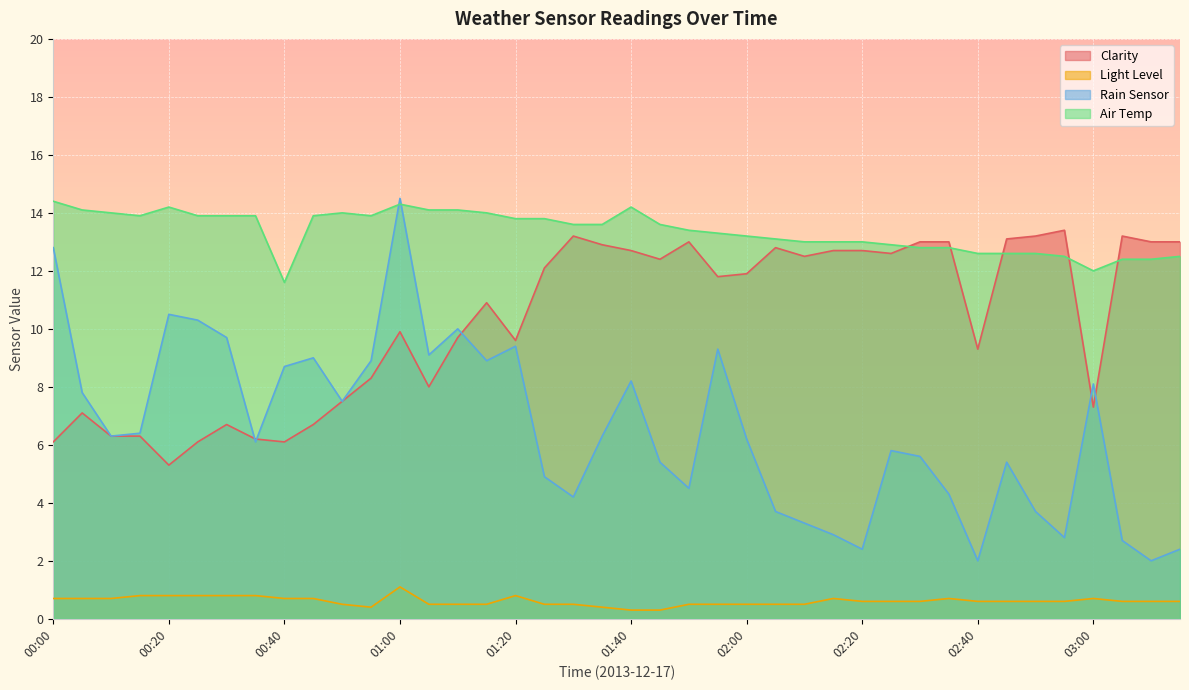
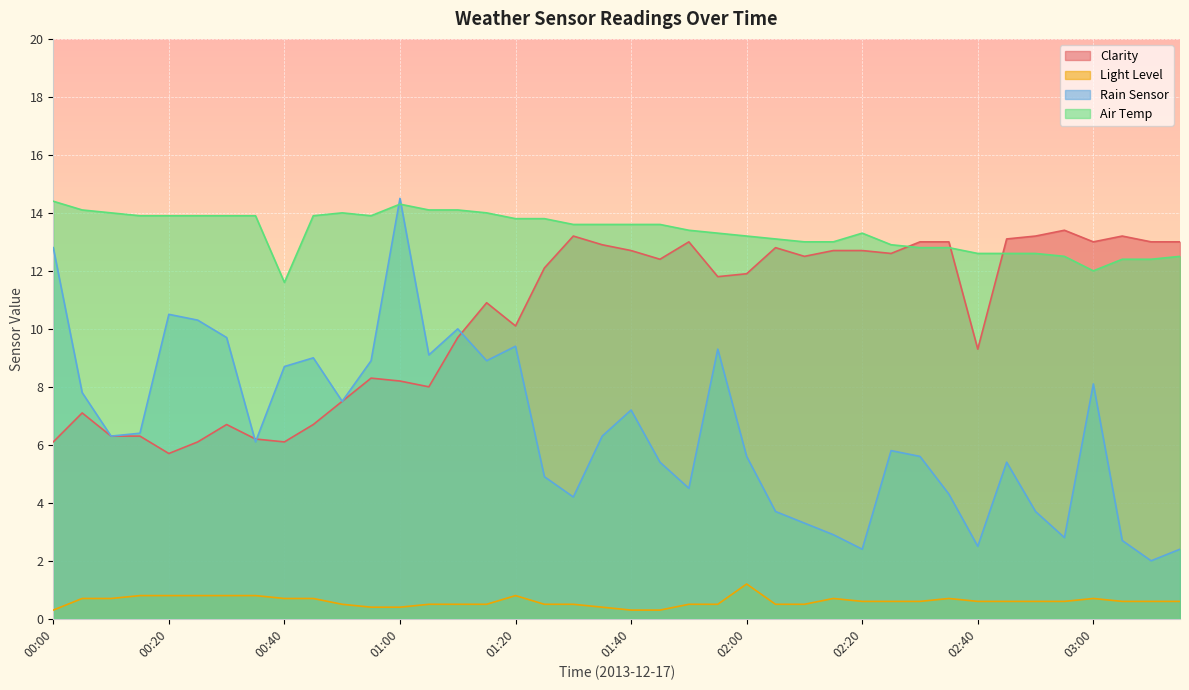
  {
    "Clarity": {
      "00:00": 6.1,
-     "00:20": 5.3,
+     "00:20": 5.7,
      "00:40": 6.1,
-     "01:00": 9.9,
-     "01:20": 9.6,
+     "01:00": 8.2,
+     "01:20": 10.1,
      "01:40": 12.7,
      "02:00": 11.9,
      "02:20": 12.7,
      "02:40": 9.3,
-     "03:00": 7.3
+     "03:00": 13.0
    },
    "Light Level": {
-     "00:00": 0.7,
+     "00:00": 0.3,
      "00:20": 0.8,
      "00:40": 0.7,
-     "01:00": 1.1,
+     "01:00": 0.4,
      "01:20": 0.8,
      "01:40": 0.3,
-     "02:00": 0.5,
+     "02:00": 1.2,
      "02:20": 0.6,
      "02:40": 0.6,
      "03:00": 0.7
    },
    "Rain Sensor": {
      "00:00": 12.8,
      "00:20": 10.5,
      "00:40": 8.7,
      "01:00": 14.5,
      "01:20": 9.4,
-     "01:40": 8.2,
-     "02:00": 6.2,
+     "01:40": 7.2,
+     "02:00": 5.6,
      "02:20": 2.4,
-     "02:40": 2.0,
+     "02:40": 2.5,
      "03:00": 8.1
    },
    "Air Temp": {
      "00:00": 14.4,
-     "00:20": 14.2,
+     "00:20": 13.9,
      "00:40": 11.6,
      "01:00": 14.3,
      "01:20": 13.8,
-     "01:40": 14.2,
+     "01:40": 13.6,
      "02:00": 13.2,
-     "02:20": 13.0,
+     "02:20": 13.3,
      "02:40": 12.6,
      "03:00": 12.0
    }
  }
